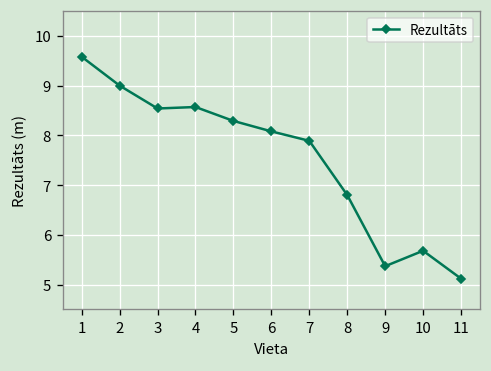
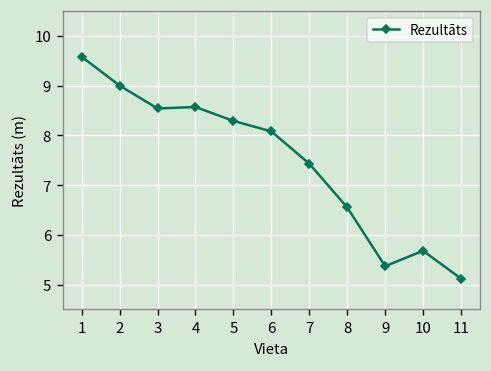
  {
    "1": 9.6,
    "2": 9.0,
    "3": 8.5,
    "4": 8.6,
    "5": 8.3,
    "6": 8.1,
-   "7": 7.9,
-   "8": 6.8,
+   "7": 7.4,
+   "8": 6.6,
    "9": 5.4,
    "10": 5.7,
    "11": 5.1
  }
